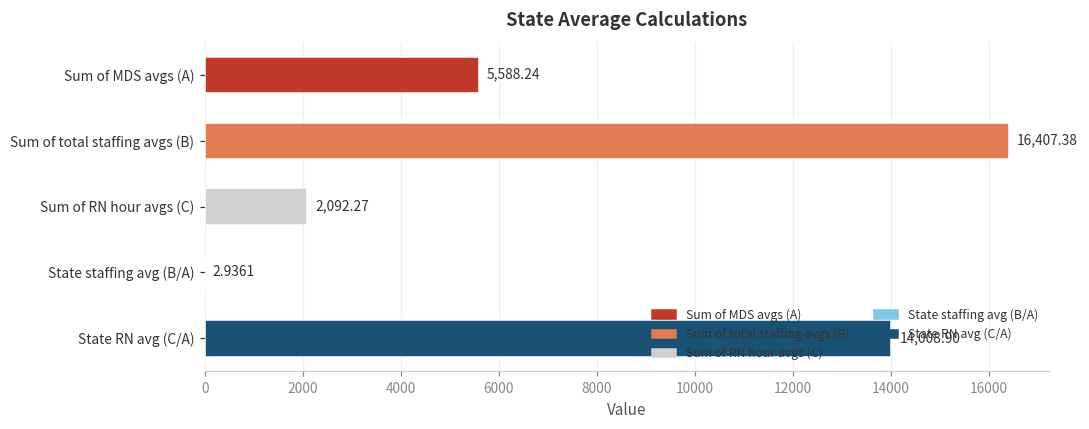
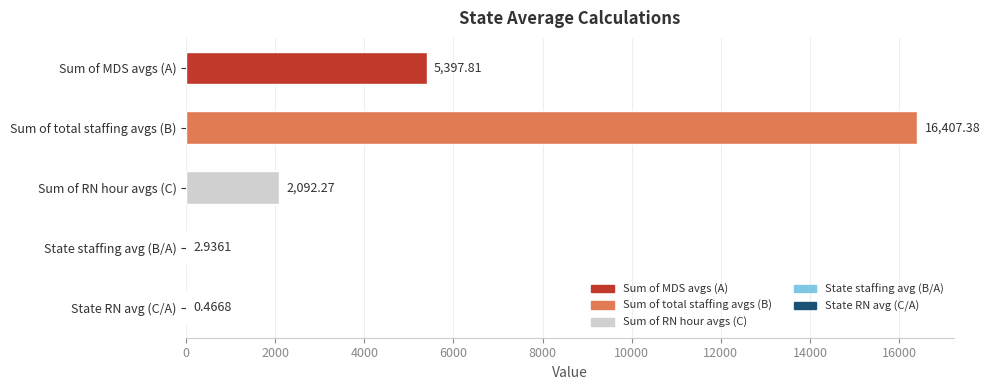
  {
-   "Sum of MDS avgs (A)": "5,588.24",
+   "Sum of MDS avgs (A)": "5,397.81",
    "Sum of total staffing avgs (B)": "16,407.38",
    "Sum of RN hour avgs (C)": "2,092.27",
    "State staffing avg (B/A)": "2.9361",
-   "State RN avg (C/A)": "14,008.90"
+   "State RN avg (C/A)": "0.4668"
  }
